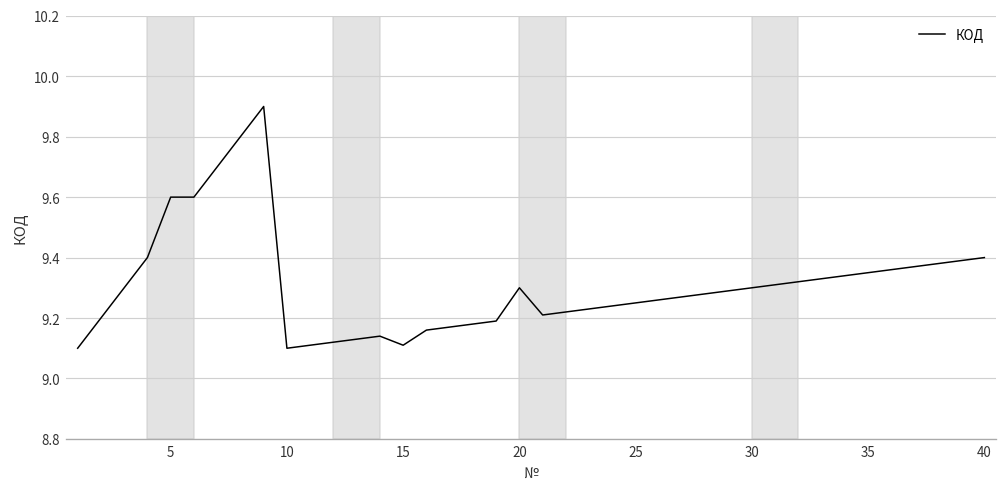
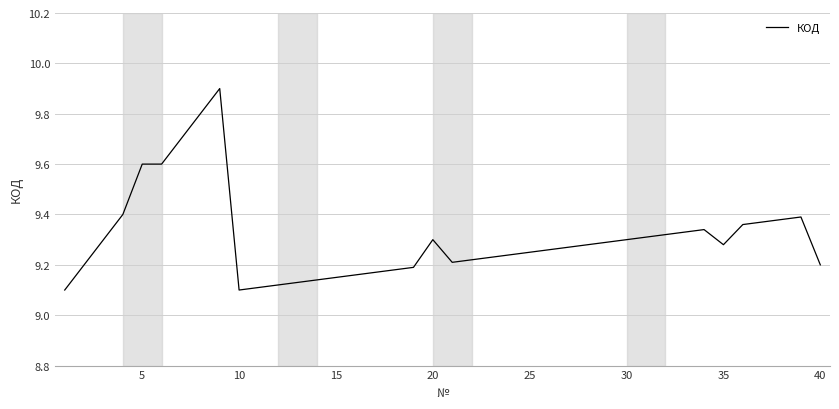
  {
    "5": 9.60,
    "10": 9.10,
-   "15": 9.11,
+   "15": 9.15,
    "20": 9.30,
    "25": 9.25,
    "30": 9.30,
-   "35": 9.35,
-   "40": 9.4
+   "35": 9.28,
+   "40": 9.2
  }
